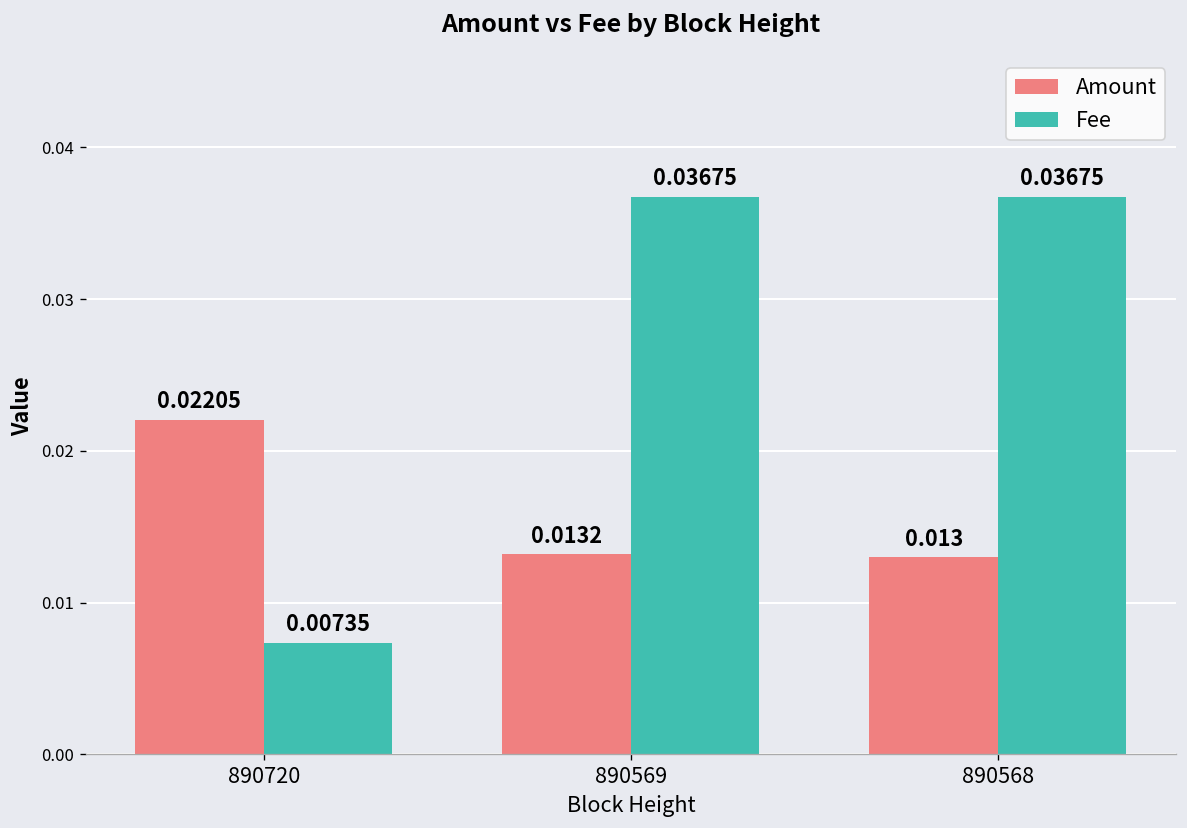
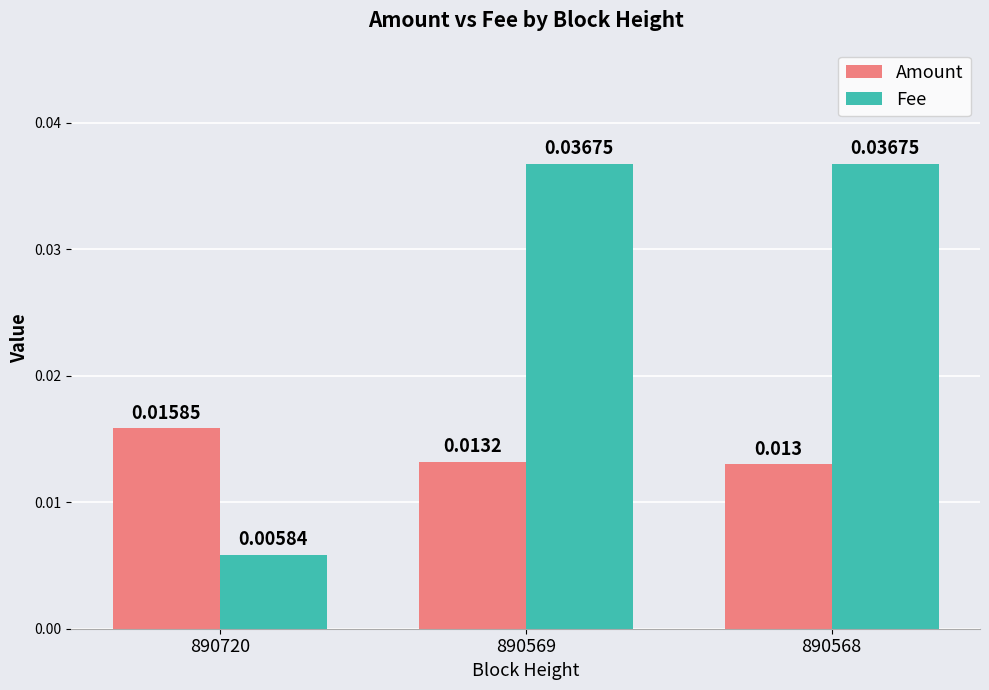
  {
    "Amount": {
-     "890720": 0.02205,
+     "890720": 0.01585,
      "890569": 0.0132,
      "890568": 0.013
    },
    "Fee": {
-     "890720": 0.00735,
+     "890720": 0.00584,
      "890569": 0.03675,
      "890568": 0.03675
    }
  }
